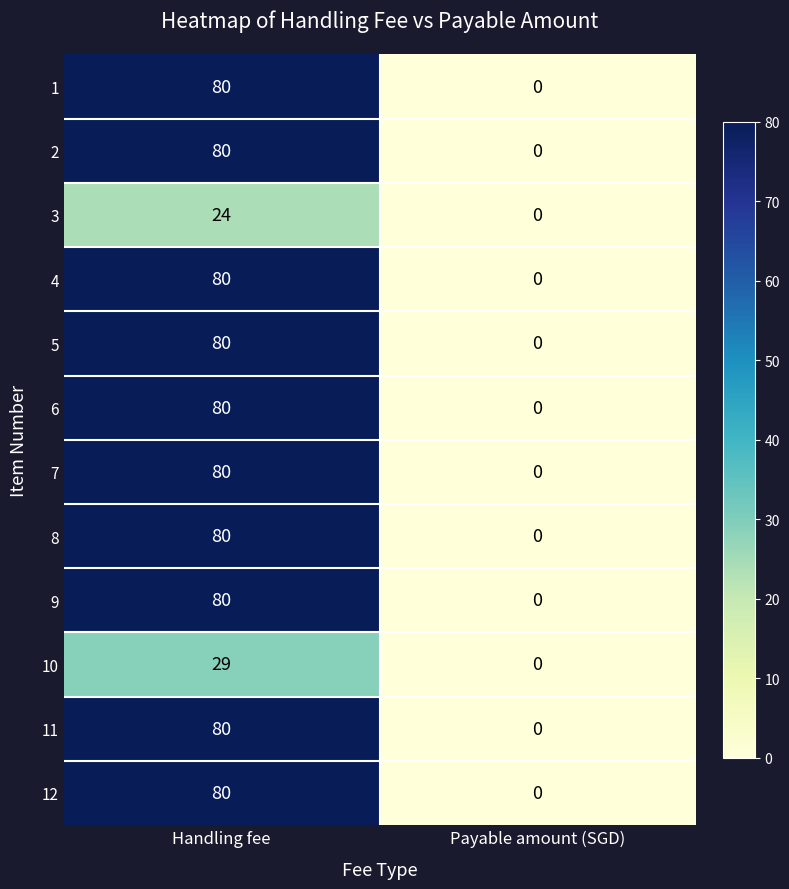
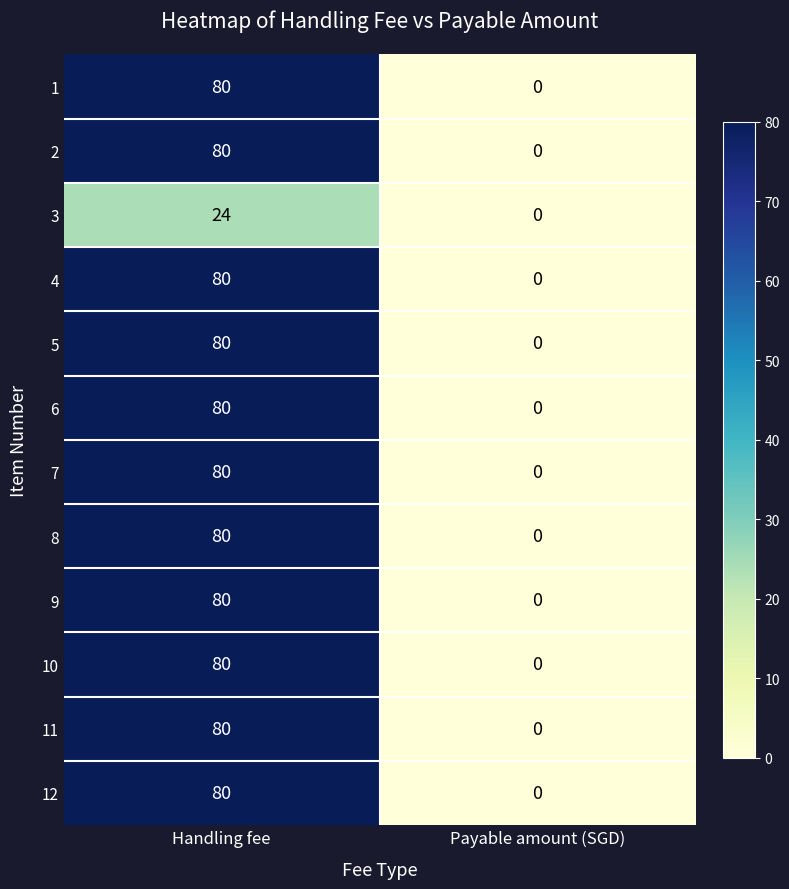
  {
    "1": {
      "Handling fee": 80,
      "Payable amount (SGD)": 0
    },
    "2": {
      "Handling fee": 80,
      "Payable amount (SGD)": 0
    },
    "3": {
      "Handling fee": 24,
      "Payable amount (SGD)": 0
    },
    "4": {
      "Handling fee": 80,
      "Payable amount (SGD)": 0
    },
    "5": {
      "Handling fee": 80,
      "Payable amount (SGD)": 0
    },
    "6": {
      "Handling fee": 80,
      "Payable amount (SGD)": 0
    },
    "7": {
      "Handling fee": 80,
      "Payable amount (SGD)": 0
    },
    "8": {
      "Handling fee": 80,
      "Payable amount (SGD)": 0
    },
    "9": {
      "Handling fee": 80,
      "Payable amount (SGD)": 0
    },
    "10": {
-     "Handling fee": 29,
+     "Handling fee": 80,
      "Payable amount (SGD)": 0
    },
    "11": {
      "Handling fee": 80,
      "Payable amount (SGD)": 0
    },
    "12": {
      "Handling fee": 80,
      "Payable amount (SGD)": 0
    }
  }
